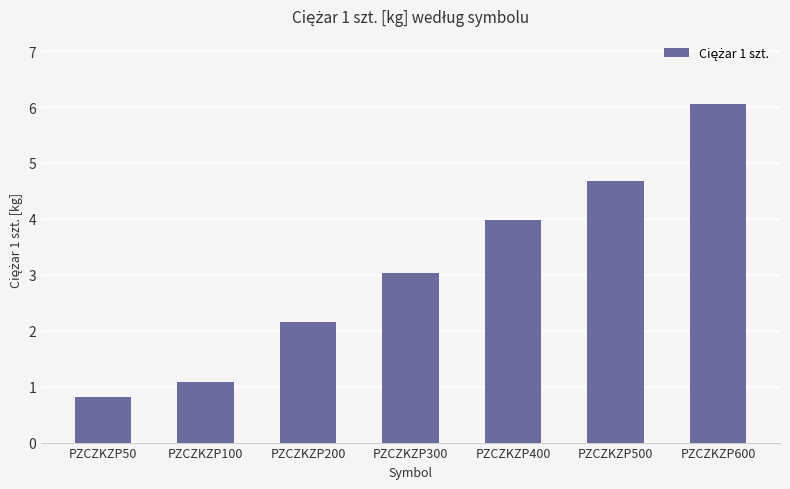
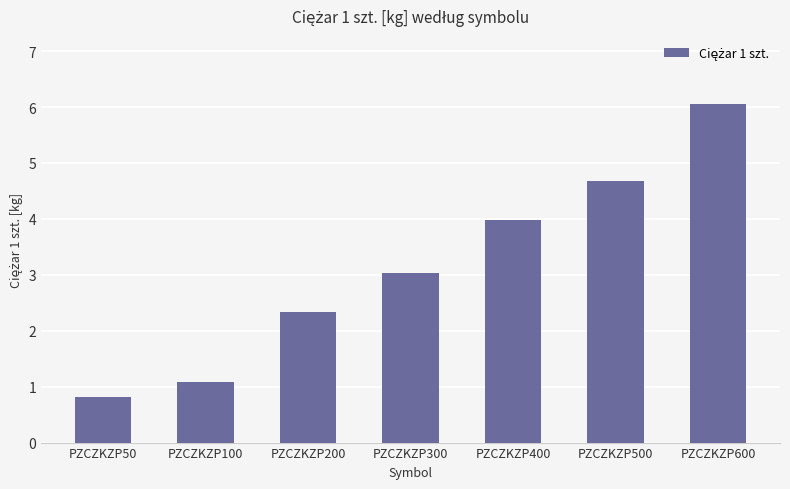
  {
    "PZCZKZP50": 0.8,
    "PZCZKZP100": 1.1,
-   "PZCZKZP200": 2.2,
+   "PZCZKZP200": 2.3,
    "PZCZKZP300": 3.0,
    "PZCZKZP400": 4.0,
    "PZCZKZP500": 4.7,
    "PZCZKZP600": 6.1
  }
